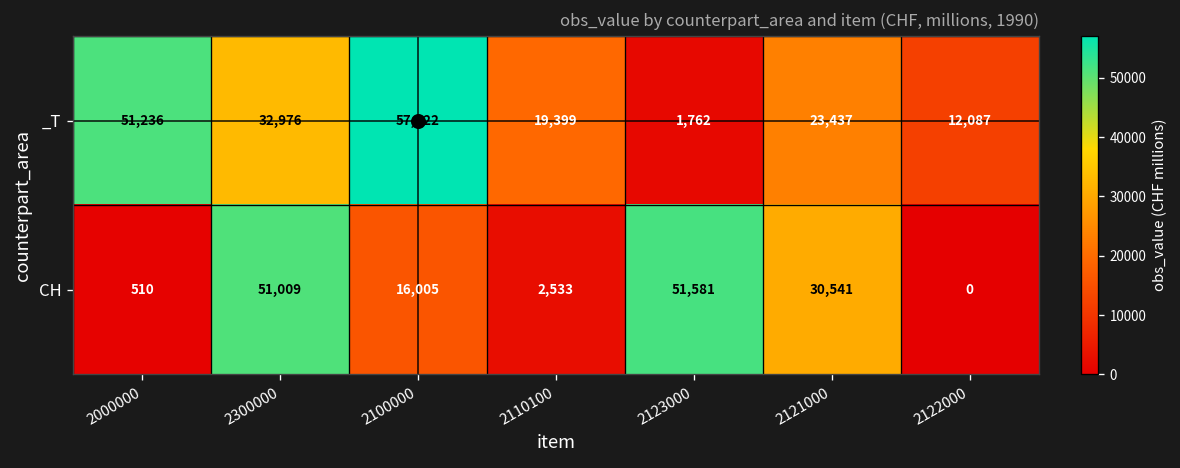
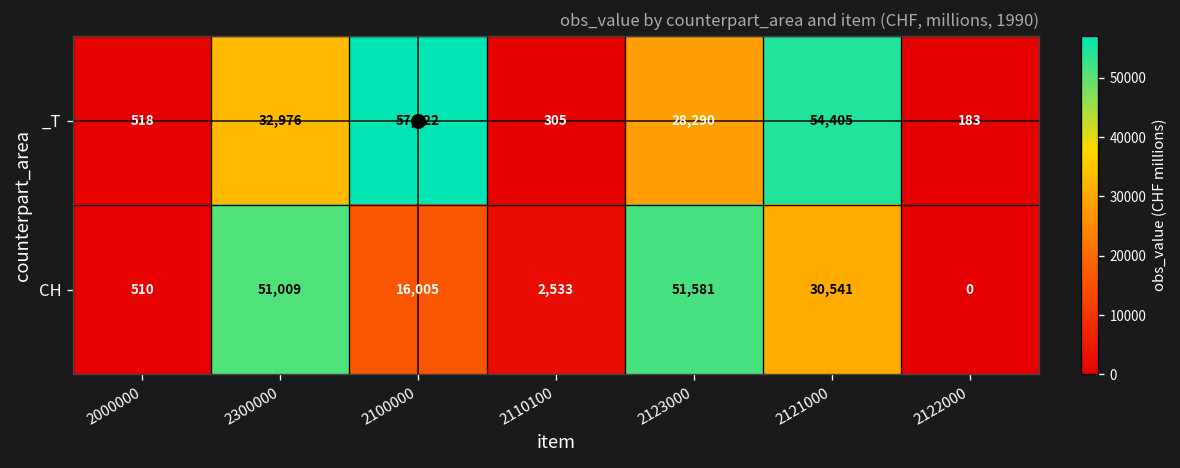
  {
    "_T": {
-     "2000000": "51,236",
+     "2000000": "518",
      "2300000": "32,976",
-     "2110100": "19,399",
-     "2123000": "1,762",
-     "2121000": "23,437",
-     "2122000": "12,087"
+     "2110100": "305",
+     "2123000": "28,290",
+     "2121000": "54,405",
+     "2122000": "183"
    },
    "CH": {
      "2000000": "510",
      "2300000": "51,009",
      "2100000": "16,005",
      "2110100": "2,533",
      "2123000": "51,581",
      "2121000": "30,541",
      "2122000": "0"
    }
  }
